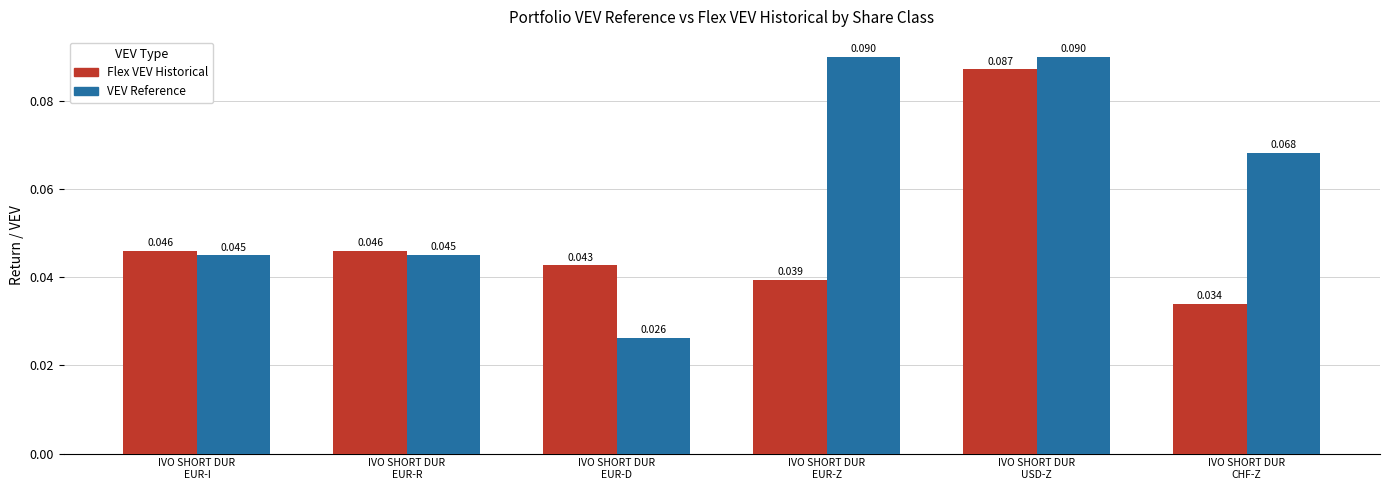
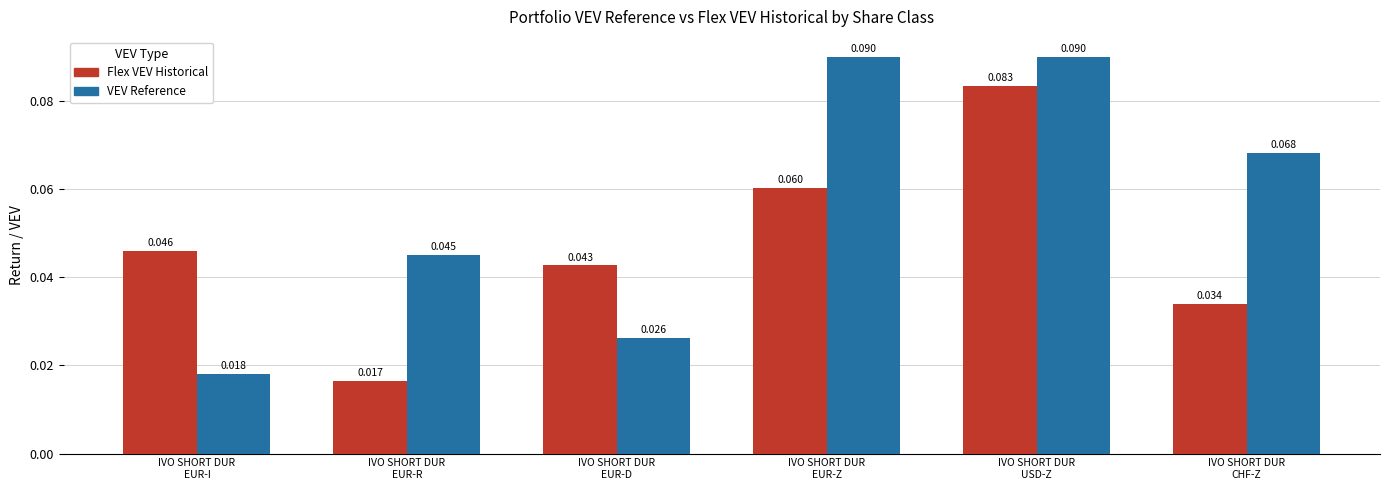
  {
    "Flex VEV Historical": {
      "IVO SHORT DUR EUR-I": 0.046,
-     "IVO SHORT DUR EUR-R": 0.046,
+     "IVO SHORT DUR EUR-R": 0.017,
      "IVO SHORT DUR EUR-D": 0.043,
-     "IVO SHORT DUR EUR-Z": 0.039,
-     "IVO SHORT DUR USD-Z": 0.087,
+     "IVO SHORT DUR EUR-Z": 0.060,
+     "IVO SHORT DUR USD-Z": 0.083,
      "IVO SHORT DUR CHF-Z": 0.034
    },
    "VEV Reference": {
-     "IVO SHORT DUR EUR-I": 0.045,
+     "IVO SHORT DUR EUR-I": 0.018,
      "IVO SHORT DUR EUR-R": 0.045,
      "IVO SHORT DUR EUR-D": 0.026,
      "IVO SHORT DUR EUR-Z": 0.090,
      "IVO SHORT DUR USD-Z": 0.090,
      "IVO SHORT DUR CHF-Z": 0.068
    }
  }
